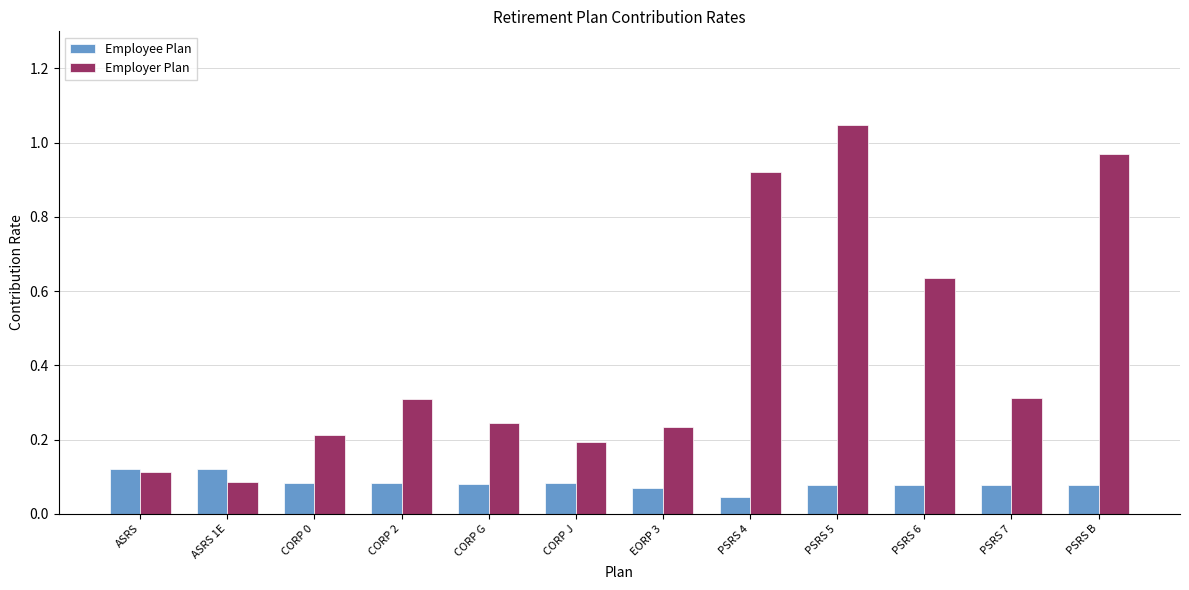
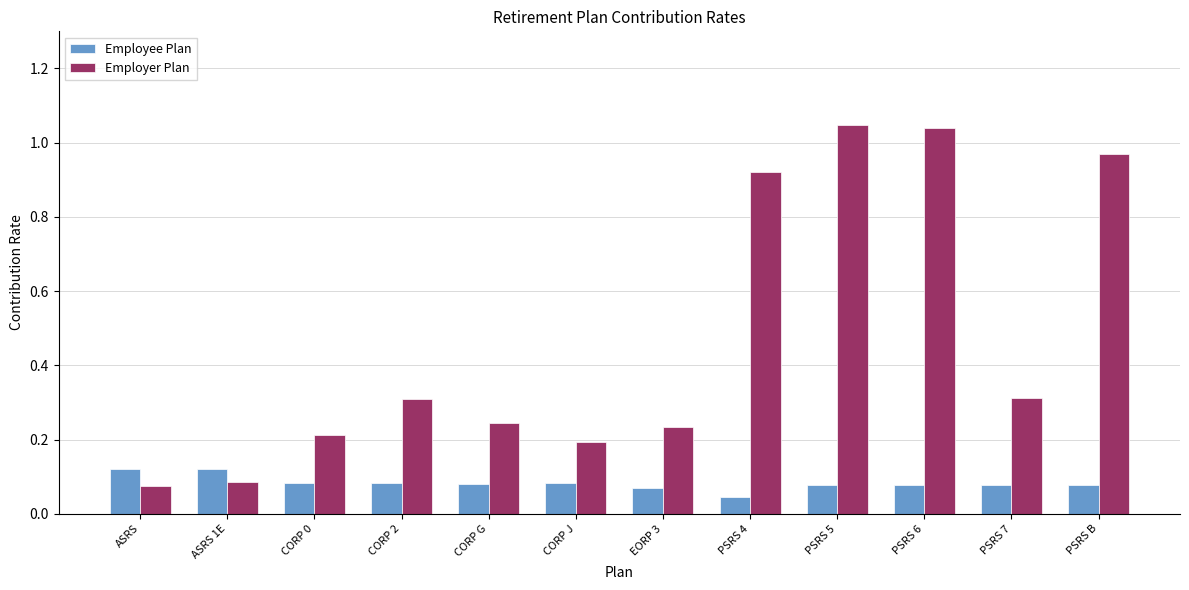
  {
    "Employee Plan": {
      "ASRS": 0.12,
      "ASRS 1E": 0.12,
      "CORP 0": 0.08,
      "CORP 2": 0.08,
      "CORP G": 0.08,
      "CORP J": 0.08,
      "EORP 3": 0.07,
      "PSRS 4": 0.04,
      "PSRS 5": 0.08,
      "PSRS 6": 0.08,
      "PSRS 7": 0.08,
      "PSRS B": 0.08
    },
    "Employer Plan": {
-     "ASRS": 0.11,
+     "ASRS": 0.07,
      "ASRS 1E": 0.08,
      "CORP 0": 0.21,
      "CORP 2": 0.31,
      "CORP G": 0.24,
      "CORP J": 0.19,
      "EORP 3": 0.24,
      "PSRS 4": 0.92,
      "PSRS 5": 1.05,
-     "PSRS 6": 0.64,
+     "PSRS 6": 1.04,
      "PSRS 7": 0.31,
      "PSRS B": 0.97
    }
  }
